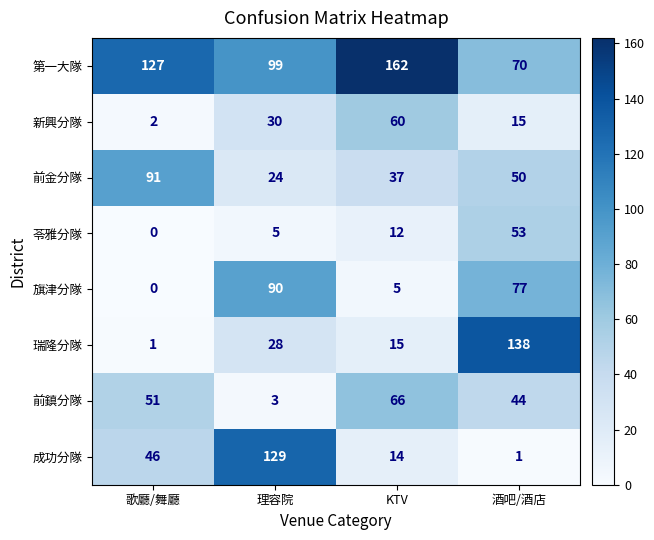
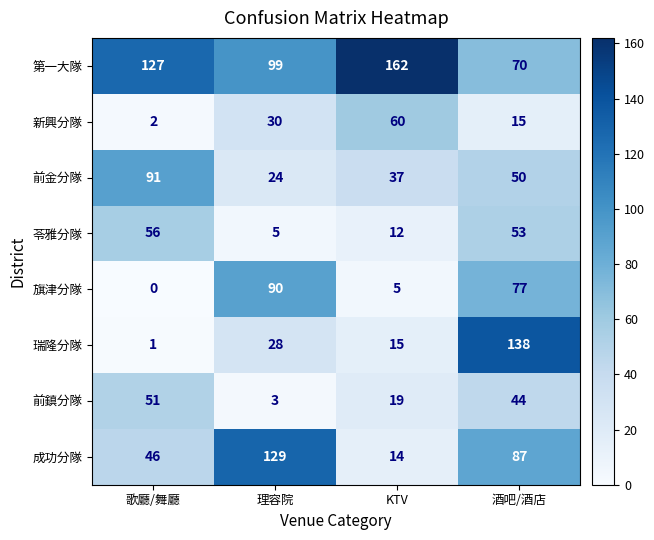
  {
    "第一大隊": {
      "歌廳/舞廳": 127,
      "理容院": 99,
      "KTV": 162,
      "酒吧/酒店": 70
    },
    "新興分隊": {
      "歌廳/舞廳": 2,
      "理容院": 30,
      "KTV": 60,
      "酒吧/酒店": 15
    },
    "前金分隊": {
      "歌廳/舞廳": 91,
      "理容院": 24,
      "KTV": 37,
      "酒吧/酒店": 50
    },
    "苓雅分隊": {
-     "歌廳/舞廳": 0,
+     "歌廳/舞廳": 56,
      "理容院": 5,
      "KTV": 12,
      "酒吧/酒店": 53
    },
    "旗津分隊": {
      "歌廳/舞廳": 0,
      "理容院": 90,
      "KTV": 5,
      "酒吧/酒店": 77
    },
    "瑞隆分隊": {
      "歌廳/舞廳": 1,
      "理容院": 28,
      "KTV": 15,
      "酒吧/酒店": 138
    },
    "前鎮分隊": {
      "歌廳/舞廳": 51,
      "理容院": 3,
-     "KTV": 66,
+     "KTV": 19,
      "酒吧/酒店": 44
    },
    "成功分隊": {
      "歌廳/舞廳": 46,
      "理容院": 129,
      "KTV": 14,
-     "酒吧/酒店": 1
+     "酒吧/酒店": 87
    }
  }
